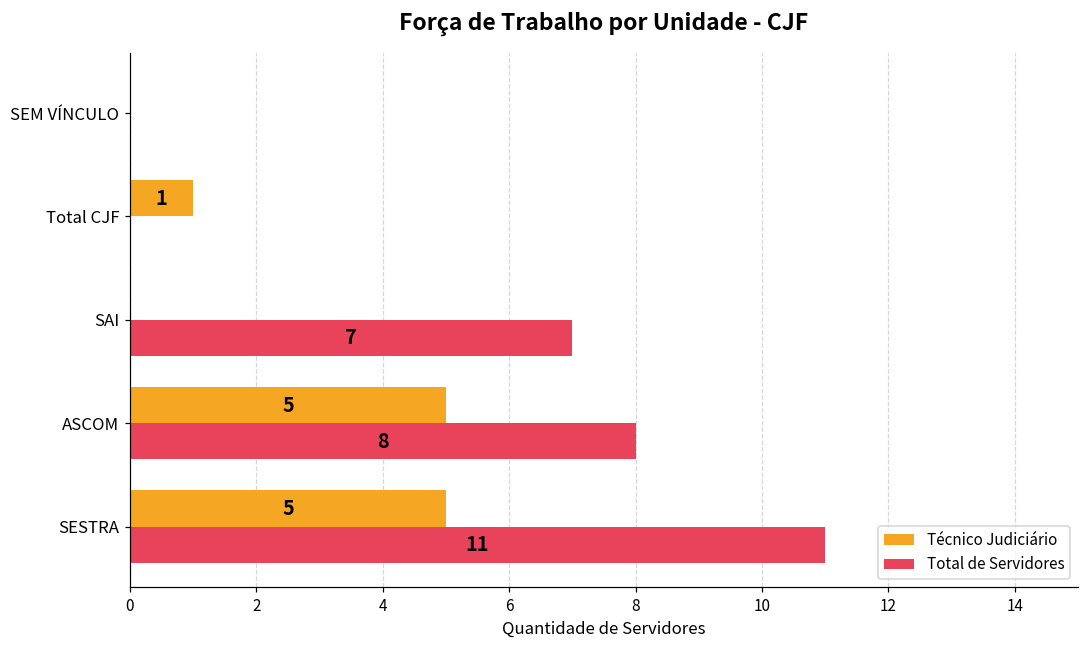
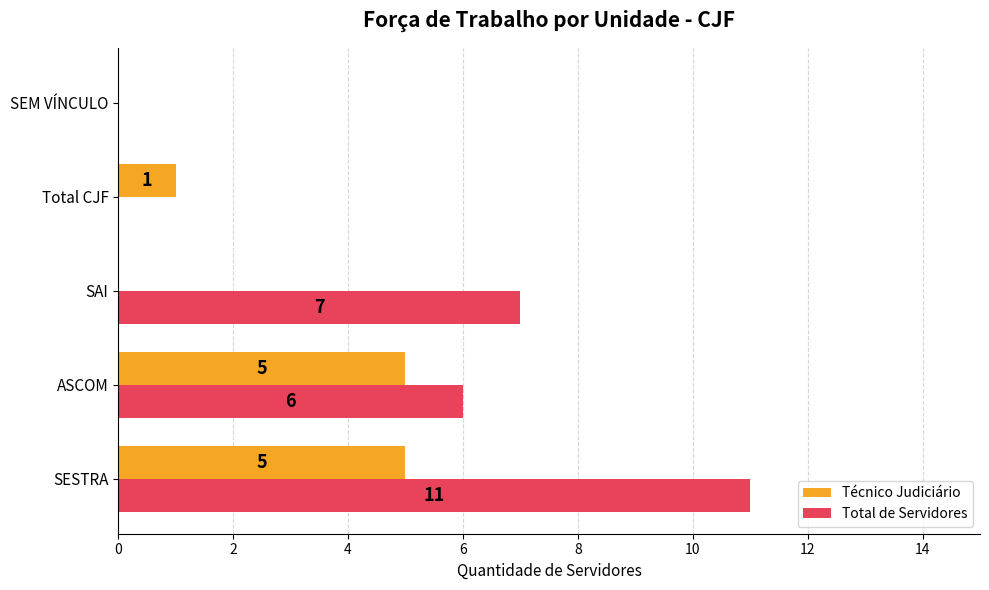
  {
    "Técnico Judiciário": {
      "Total CJF": 1,
      "ASCOM": 5,
      "SESTRA": 5
    },
    "Total de Servidores": {
      "SAI": 7,
-     "ASCOM": 8,
+     "ASCOM": 6,
      "SESTRA": 11
    }
  }
